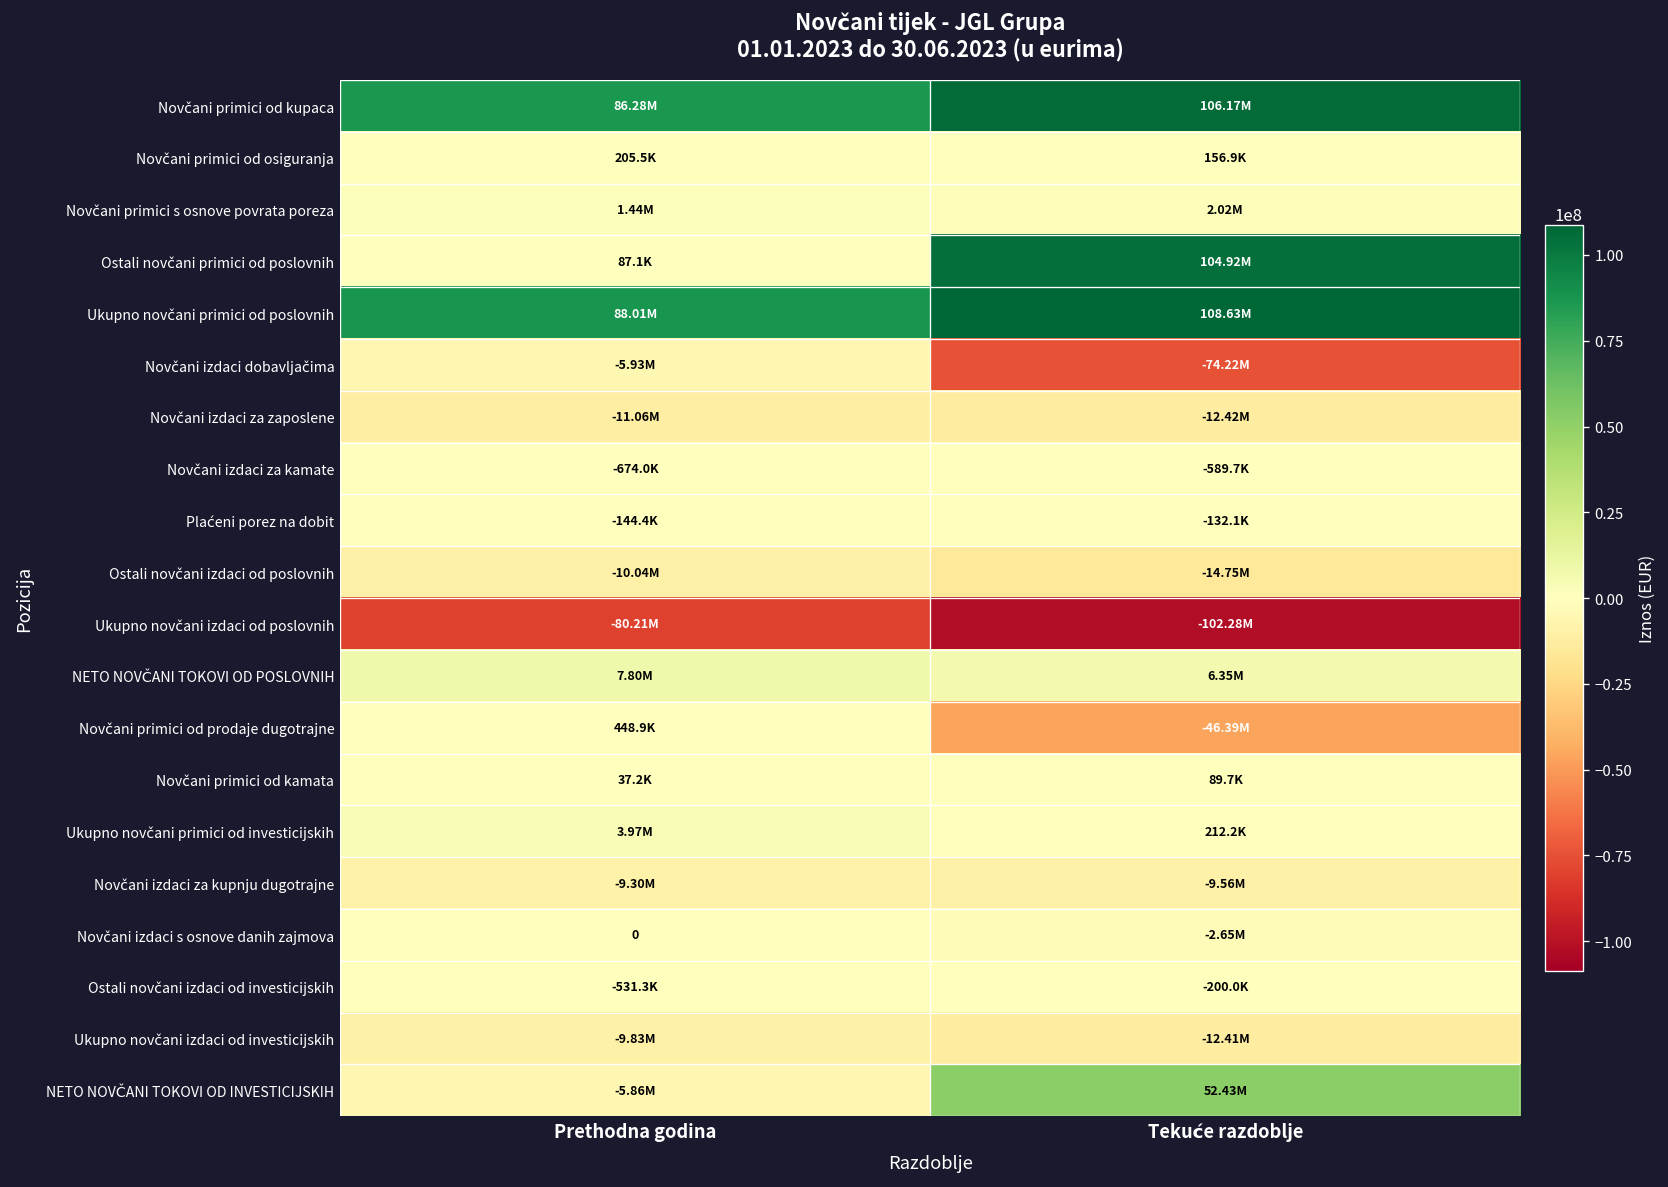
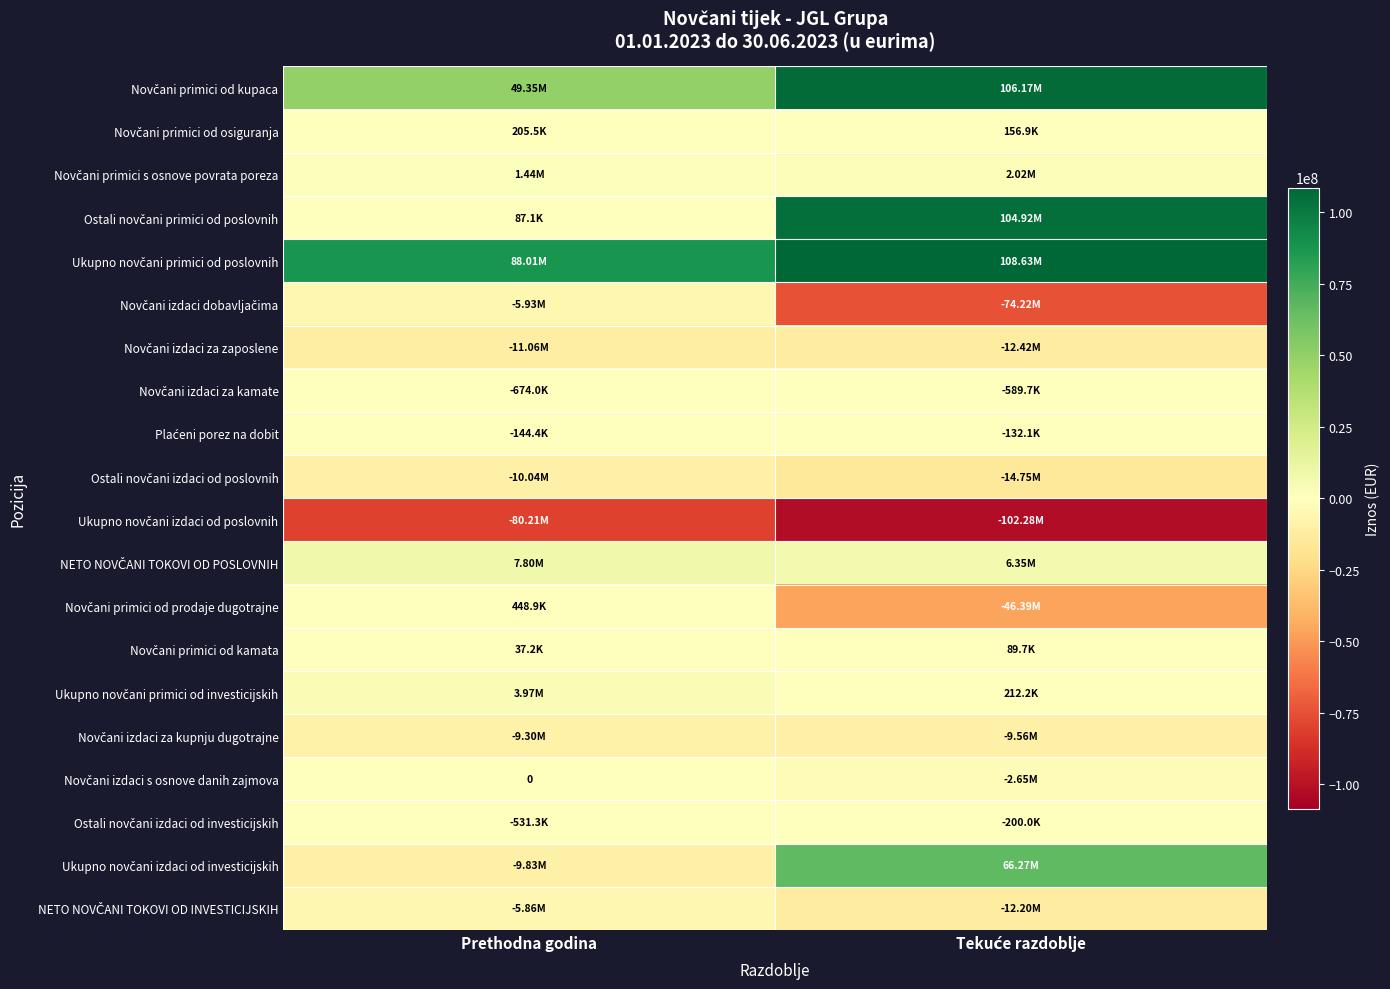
  {
    "Novčani primici od kupaca": {
-     "Prethodna godina": "86.28M",
+     "Prethodna godina": "49.35M",
      "Tekuće razdoblje": "106.17M"
    },
    "Novčani primici od osiguranja": {
      "Prethodna godina": "205.5K",
      "Tekuće razdoblje": "156.9K"
    },
    "Novčani primici s osnove povrata poreza": {
      "Prethodna godina": "1.44M",
      "Tekuće razdoblje": "2.02M"
    },
    "Ostali novčani primici od poslovnih": {
      "Prethodna godina": "87.1K",
      "Tekuće razdoblje": "104.92M"
    },
    "Ukupno novčani primici od poslovnih": {
      "Prethodna godina": "88.01M",
      "Tekuće razdoblje": "108.63M"
    },
    "Novčani izdaci dobavljačima": {
      "Prethodna godina": "-5.93M",
      "Tekuće razdoblje": "-74.22M"
    },
    "Novčani izdaci za zaposlene": {
      "Prethodna godina": "-11.06M",
      "Tekuće razdoblje": "-12.42M"
    },
    "Novčani izdaci za kamate": {
      "Prethodna godina": "-674.0K",
      "Tekuće razdoblje": "-589.7K"
    },
    "Plaćeni porez na dobit": {
      "Prethodna godina": "-144.4K",
      "Tekuće razdoblje": "-132.1K"
    },
    "Ostali novčani izdaci od poslovnih": {
      "Prethodna godina": "-10.04M",
      "Tekuće razdoblje": "-14.75M"
    },
    "Ukupno novčani izdaci od poslovnih": {
      "Prethodna godina": "-80.21M",
      "Tekuće razdoblje": "-102.28M"
    },
    "NETO NOVČANI TOKOVI OD POSLOVNIH": {
      "Prethodna godina": "7.80M",
      "Tekuće razdoblje": "6.35M"
    },
    "Novčani primici od prodaje dugotrajne": {
      "Prethodna godina": "448.9K",
      "Tekuće razdoblje": "-46.39M"
    },
    "Novčani primici od kamata": {
      "Prethodna godina": "37.2K",
      "Tekuće razdoblje": "89.7K"
    },
    "Ukupno novčani primici od investicijskih": {
      "Prethodna godina": "3.97M",
      "Tekuće razdoblje": "212.2K"
    },
    "Novčani izdaci za kupnju dugotrajne": {
      "Prethodna godina": "-9.30M",
      "Tekuće razdoblje": "-9.56M"
    },
    "Novčani izdaci s osnove danih zajmova": {
      "Prethodna godina": "0",
      "Tekuće razdoblje": "-2.65M"
    },
    "Ostali novčani izdaci od investicijskih": {
      "Prethodna godina": "-531.3K",
      "Tekuće razdoblje": "-200.0K"
    },
    "Ukupno novčani izdaci od investicijskih": {
      "Prethodna godina": "-9.83M",
-     "Tekuće razdoblje": "-12.41M"
+     "Tekuće razdoblje": "66.27M"
    },
    "NETO NOVČANI TOKOVI OD INVESTICIJSKIH": {
      "Prethodna godina": "-5.86M",
-     "Tekuće razdoblje": "52.43M"
+     "Tekuće razdoblje": "-12.20M"
    }
  }
